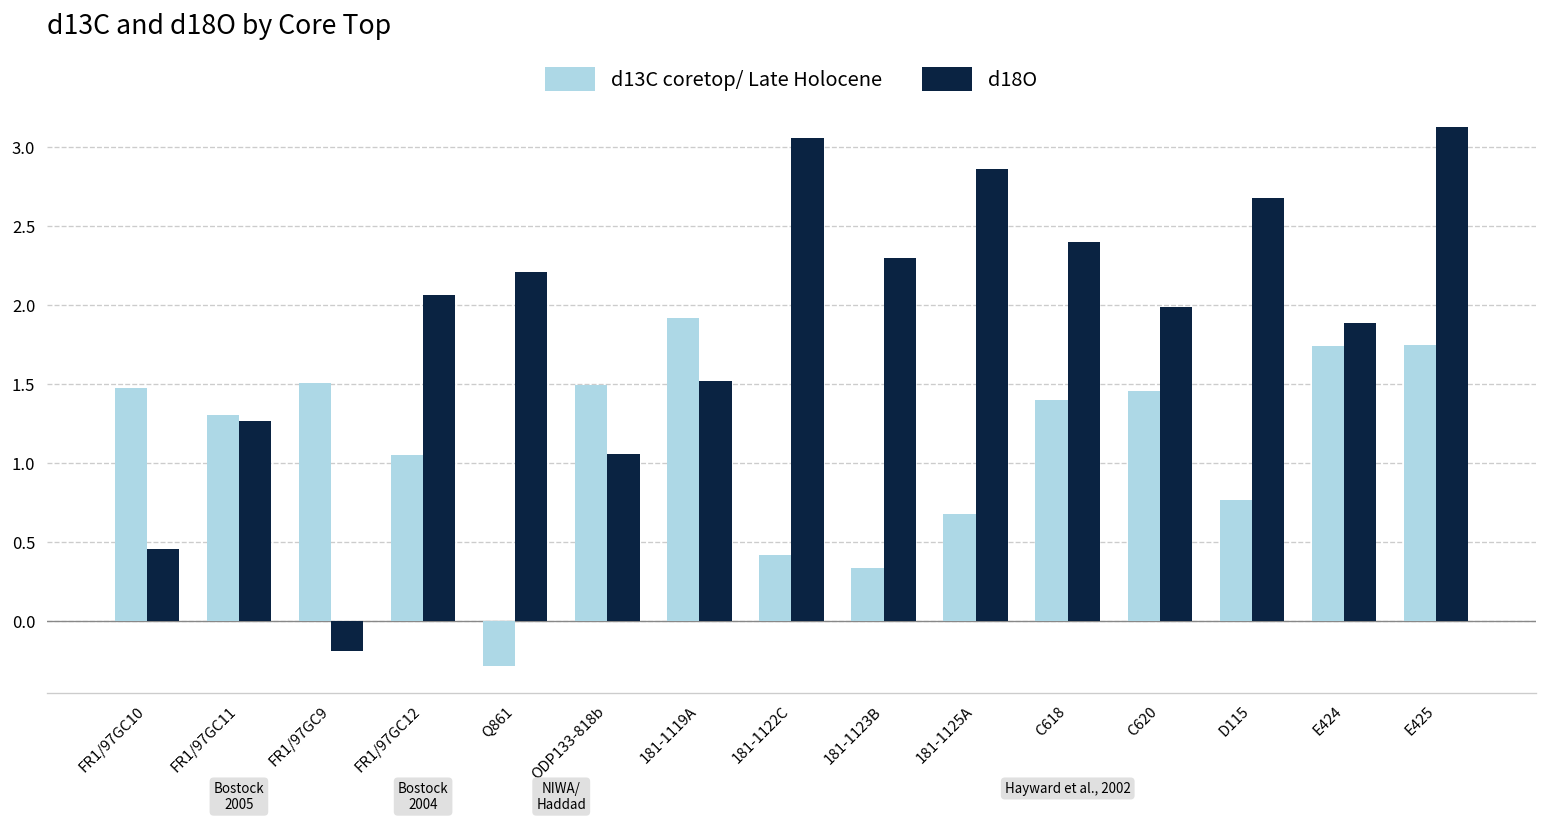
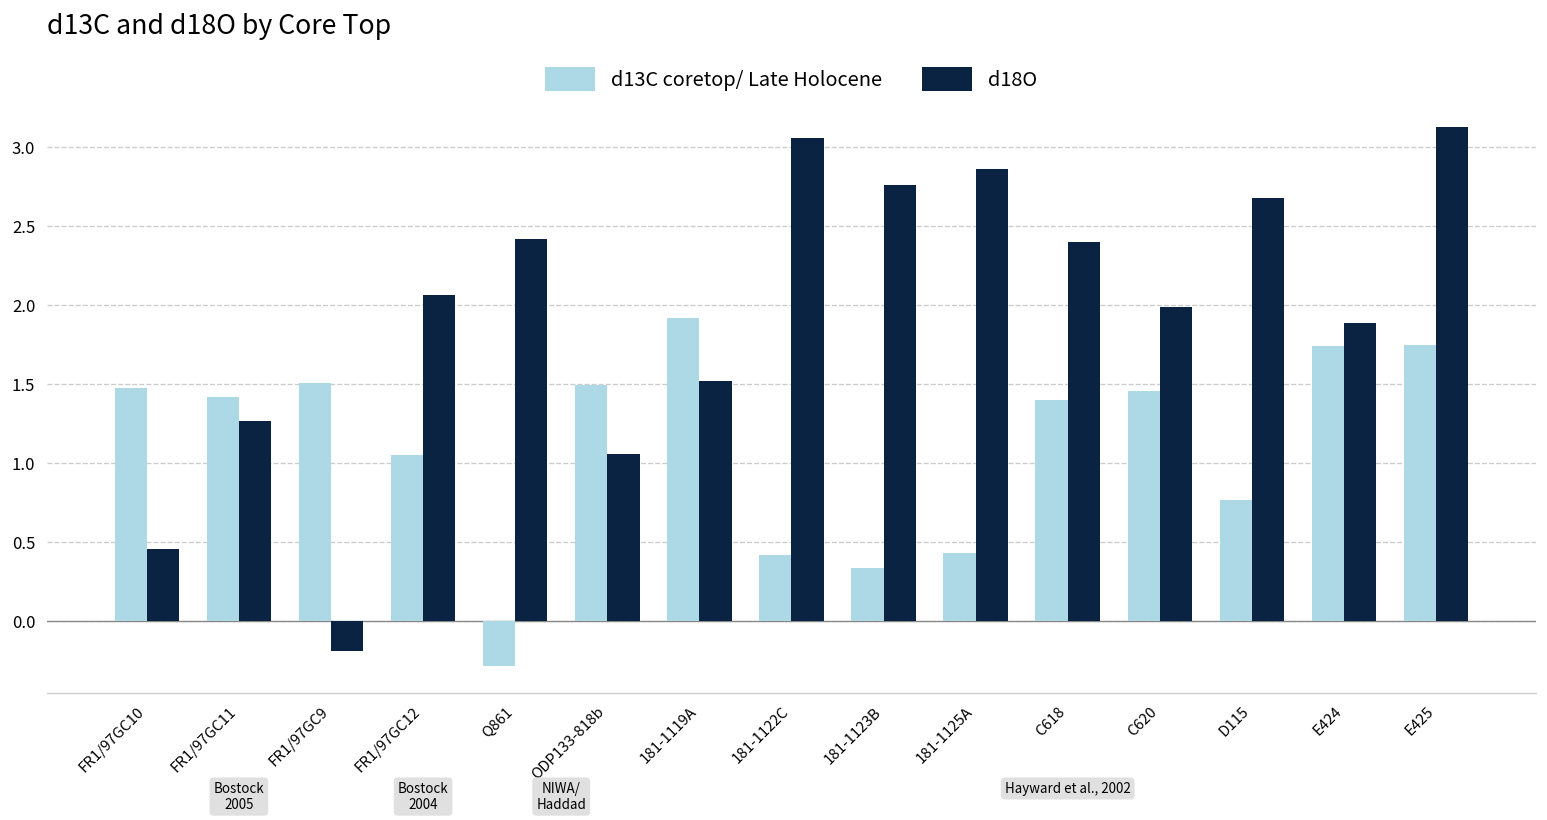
  {
    "d13C coretop/ Late Holocene": {
      "FR1/97GC10": 1.48,
-     "FR1/97GC11": 1.31,
+     "FR1/97GC11": 1.42,
      "FR1/97GC9": 1.51,
      "FR1/97GC12": 1.05,
      "Q861": -0.28,
      "ODP133-818b": 1.50,
      "181-1119A": 1.92,
      "181-1122C": 0.42,
      "181-1123B": 0.34,
-     "181-1125A": 0.68,
+     "181-1125A": 0.43,
      "C618": 1.40,
      "C620": 1.46,
      "D115": 0.77,
      "E424": 1.74,
      "E425": 1.75
    },
    "d18O": {
      "FR1/97GC10": 0.46,
      "FR1/97GC11": 1.27,
      "FR1/97GC9": -0.19,
      "FR1/97GC12": 2.07,
-     "Q861": 2.21,
+     "Q861": 2.42,
      "ODP133-818b": 1.06,
      "181-1119A": 1.52,
      "181-1122C": 3.06,
-     "181-1123B": 2.30,
+     "181-1123B": 2.76,
      "181-1125A": 2.86,
      "C618": 2.40,
      "C620": 1.99,
      "D115": 2.68,
      "E424": 1.89,
      "E425": 3.13
    }
  }
